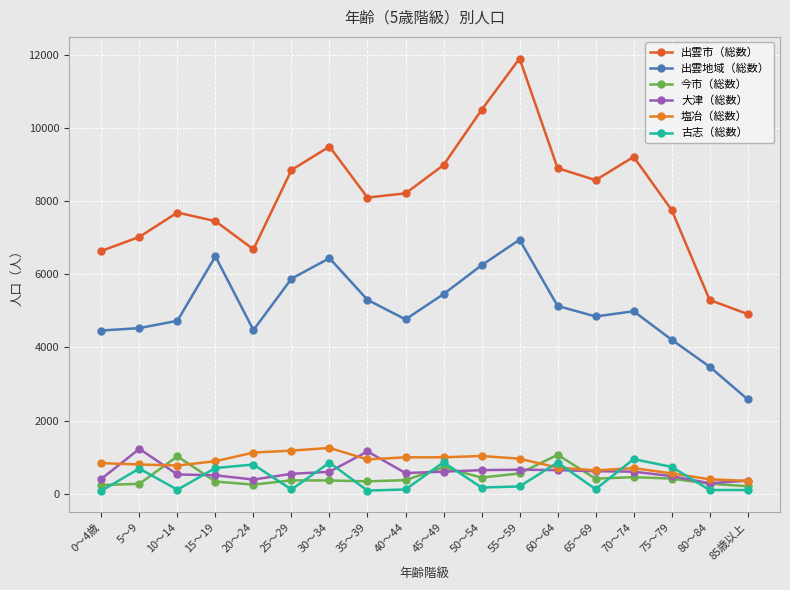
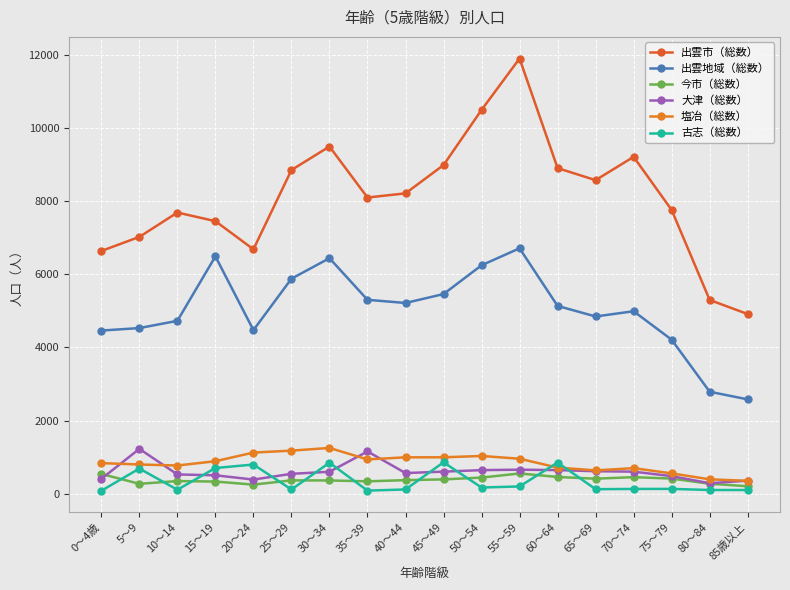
  {
    "出雲地域（総数）": {
      "0～4歳": 4500,
      "5～9": 4500,
      "10～14": 4700,
      "15～19": 6500,
      "20～24": 4500,
      "25～29": 5900,
      "30～34": 6400,
      "35～39": 5300,
-     "40～44": 4800,
+     "40～44": 5200,
      "45～49": 5500,
      "50～54": 6200,
-     "55～59": 6900,
+     "55～59": 6700,
      "60～64": 5100,
      "65～69": 4800,
      "70～74": 5000,
      "75～79": 4200,
-     "80～84": 3500,
+     "80～84": 2800,
      "85歳以上": 2600
    },
    "今市（総数）": {
-     "0～4歳": 200,
+     "0～4歳": 500,
      "5～9": 300,
-     "10～14": 1000,
+     "10～14": 300,
      "15～19": 300,
      "20～24": 300,
      "25～29": 400,
      "30～34": 400,
      "35～39": 300,
      "40～44": 400,
-     "45～49": 700,
+     "45～49": 400,
      "50～54": 400,
      "55～59": 600,
-     "60～64": 1100,
+     "60～64": 500,
      "65～69": 400,
      "70～74": 500,
      "85歳以上": 200
    },
    "大津（総数）": {
      "0～4歳": 400,
      "5～9": 1200,
      "10～14": 500,
      "15～19": 500,
      "20～24": 400,
      "25～29": 500,
      "30～34": 600,
      "35～39": 1200,
      "40～44": 600,
      "45～49": 600,
      "50～54": 600,
      "55～59": 700,
      "70～74": 600
    },
    "古志（総数）": {
      "0～4歳": 100,
      "5～9": 700,
      "10～14": 100,
      "15～19": 700,
      "20～24": 800,
      "25～29": 100,
      "30～34": 900,
      "35～39": 100,
      "40～44": 100,
      "45～49": 900,
      "50～54": 200,
      "55～59": 200,
      "60～64": 900,
      "65～69": 100,
-     "70～74": 900,
-     "75～79": 700,
+     "70～74": 100,
+     "75～79": 100,
      "80～84": 100,
      "85歳以上": 100
    }
  }
